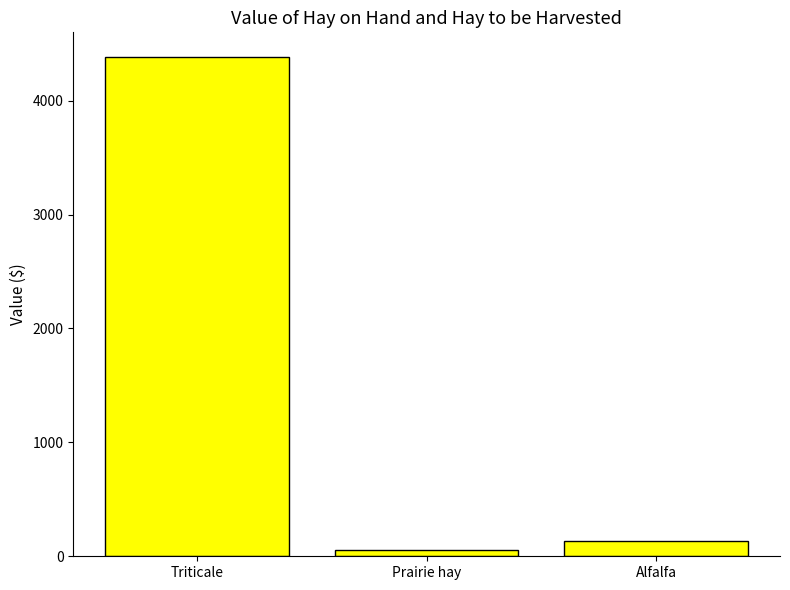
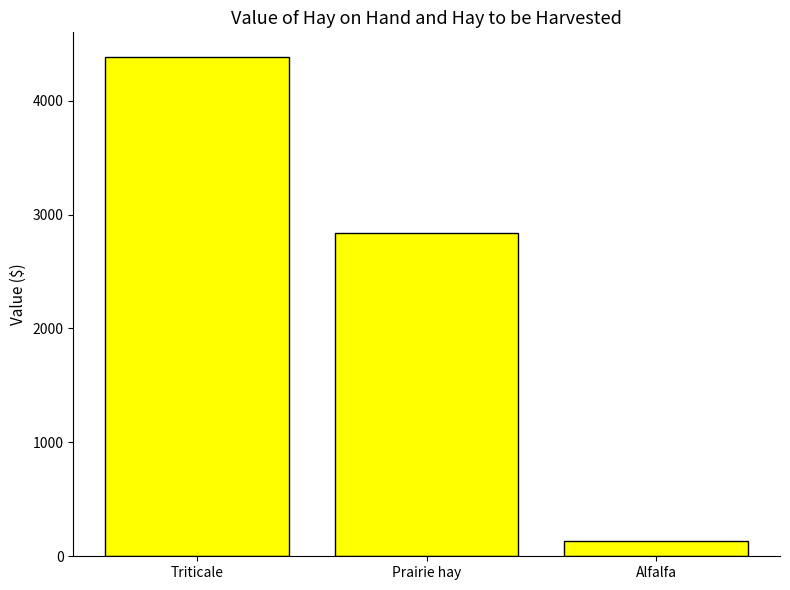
  {
    "Triticale": 4380,
-   "Prairie hay": 50,
+   "Prairie hay": 2840,
    "Alfalfa": 140
  }
